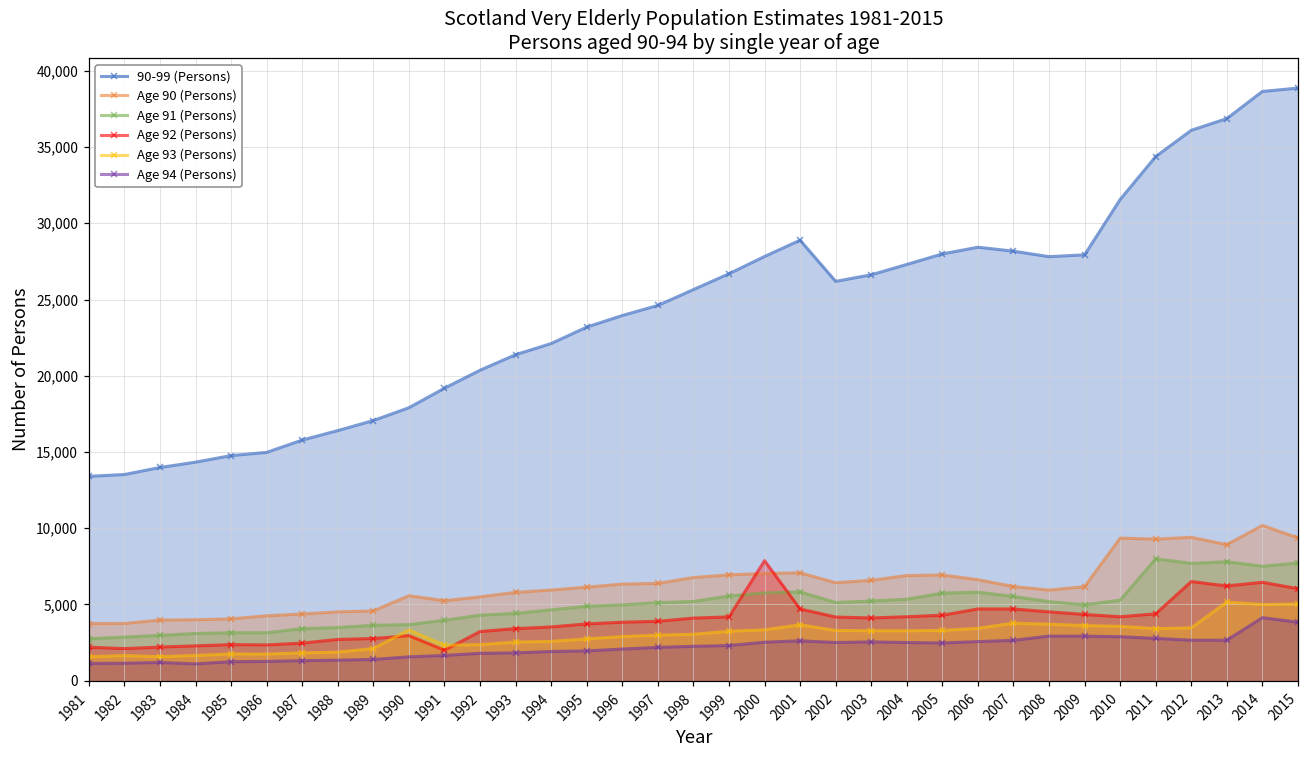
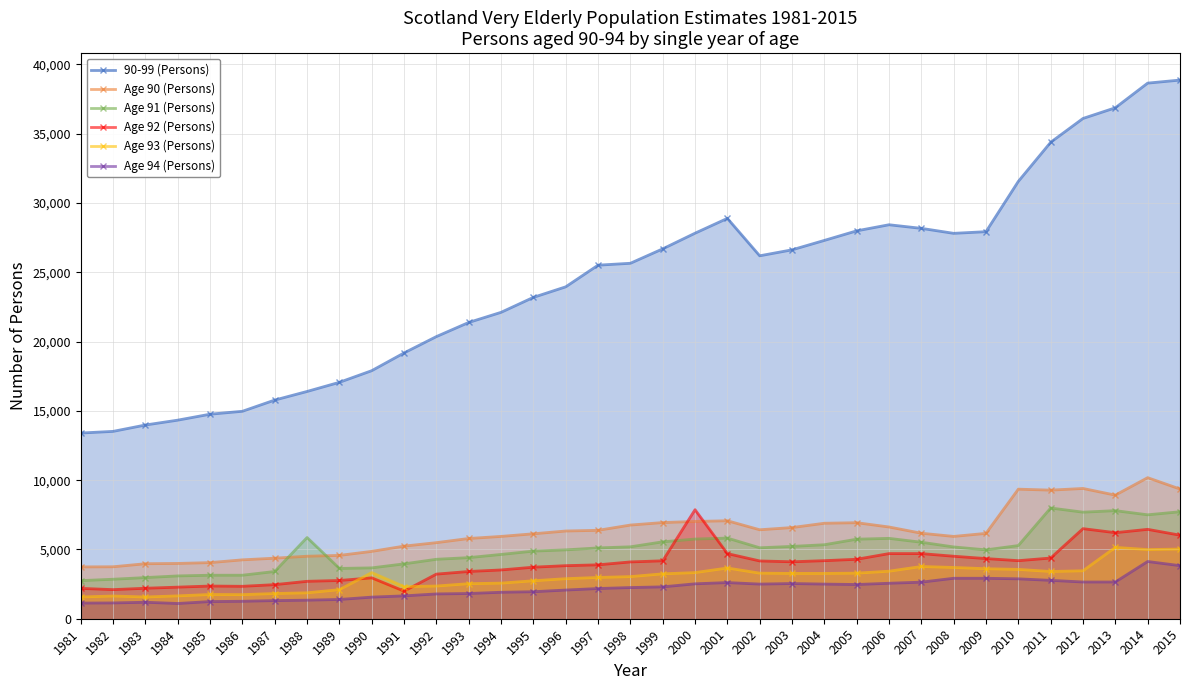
  {
    "90-99 (Persons)": {
      "1981": "13,400",
      "1982": "13,500",
      "1983": "14,000",
      "1984": "14,300",
      "1985": "14,800",
      "1986": "15,000",
      "1987": "15,800",
      "1988": "16,400",
      "1989": "17,100",
      "1990": "17,900",
      "1991": "19,200",
      "1992": "20,400",
      "1993": "21,400",
      "1994": "22,100",
      "1995": "23,200",
      "1996": "24,000",
-     "1997": "24,600",
+     "1997": "25,500",
      "1998": "25,700",
      "1999": "26,700",
      "2000": "27,800",
      "2001": "28,900",
      "2002": "26,200",
      "2003": "26,600",
      "2004": "27,300",
      "2005": "28,000",
      "2006": "28,400",
      "2007": "28,200",
      "2008": "27,800",
      "2009": "27,900",
      "2010": "31,600",
      "2011": "34,400",
      "2012": "36,100",
      "2013": "36,900",
      "2014": "38,700",
      "2015": "38,900"
    },
    "Age 90 (Persons)": {
      "1981": "3,700",
      "1982": "3,800",
      "1983": "4,000",
      "1984": "4,000",
      "1985": "4,100",
      "1986": "4,300",
      "1987": "4,400",
      "1988": "4,500",
      "1989": "4,600",
-     "1990": "5,600",
+     "1990": "4,900",
      "1991": "5,200",
      "1992": "5,500",
      "1993": "5,800",
      "1994": "5,900",
      "1995": "6,100",
      "1996": "6,300",
      "1997": "6,400",
      "1998": "6,800",
      "1999": "6,900",
      "2000": "7,000",
      "2001": "7,100",
      "2002": "6,400",
      "2003": "6,600",
      "2004": "6,900",
      "2005": "6,900",
      "2006": "6,600",
      "2007": "6,200",
      "2008": "5,900",
      "2009": "6,200",
      "2010": "9,400",
      "2011": "9,300",
      "2012": "9,400",
      "2013": "8,900",
      "2014": "10,200",
      "2015": "9,400"
    },
    "Age 91 (Persons)": {
      "1981": "2,800",
      "1982": "2,900",
      "1983": "3,000",
      "1984": "3,100",
      "1985": "3,100",
      "1986": "3,100",
      "1987": "3,400",
-     "1988": "3,500",
+     "1988": "5,900",
      "1989": "3,600",
      "1990": "3,700",
      "1991": "4,000",
      "1992": "4,300",
      "1993": "4,400",
      "1994": "4,600",
      "1995": "4,900",
      "1996": "5,000",
      "1997": "5,100",
      "1998": "5,200",
      "1999": "5,600",
      "2000": "5,800",
      "2001": "5,800",
      "2002": "5,100",
      "2003": "5,200",
      "2004": "5,300",
      "2005": "5,700",
      "2006": "5,800",
      "2007": "5,500",
      "2008": "5,200",
      "2009": "5,000",
      "2010": "5,300",
      "2011": "8,000",
      "2012": "7,700",
      "2013": "7,800",
      "2014": "7,500",
      "2015": "7,700"
    }
  }
